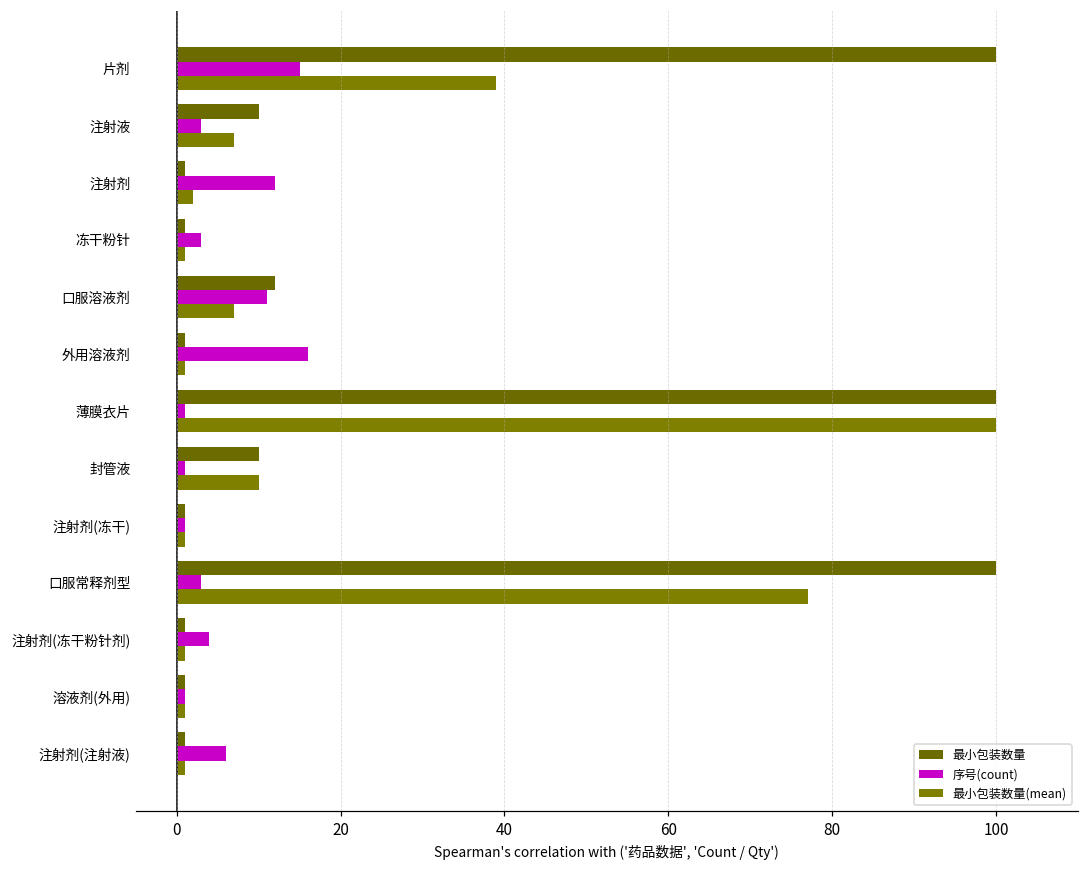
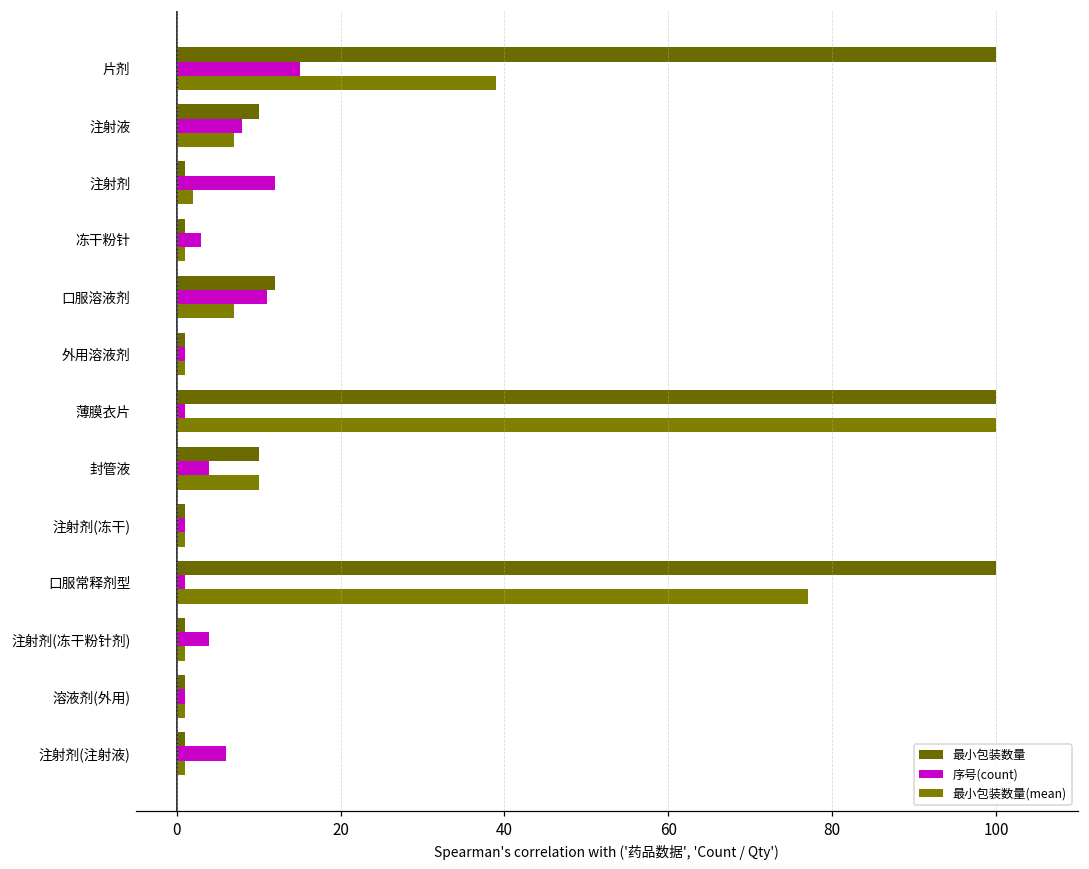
  {
    "序号(count)": {
      "片剂": 15,
-     "注射液": 3,
+     "注射液": 8,
      "注射剂": 12,
      "冻干粉针": 3,
      "口服溶液剂": 11,
-     "外用溶液剂": 16,
+     "外用溶液剂": 1,
      "薄膜衣片": 1,
-     "封管液": 1,
+     "封管液": 4,
      "注射剂(冻干)": 1,
-     "口服常释剂型": 3,
+     "口服常释剂型": 1,
      "注射剂(冻干粉针剂)": 4,
      "溶液剂(外用)": 1,
      "注射剂(注射液)": 6
    }
  }
